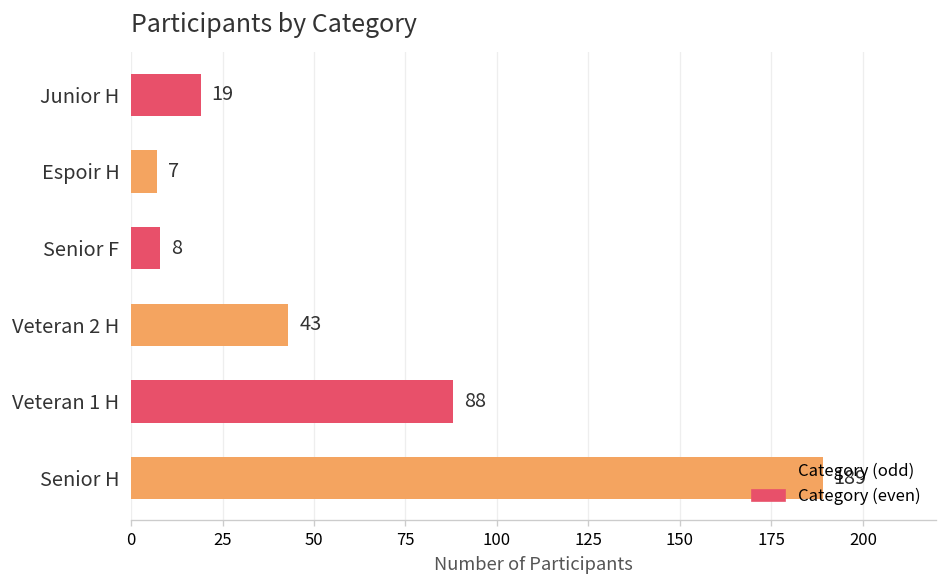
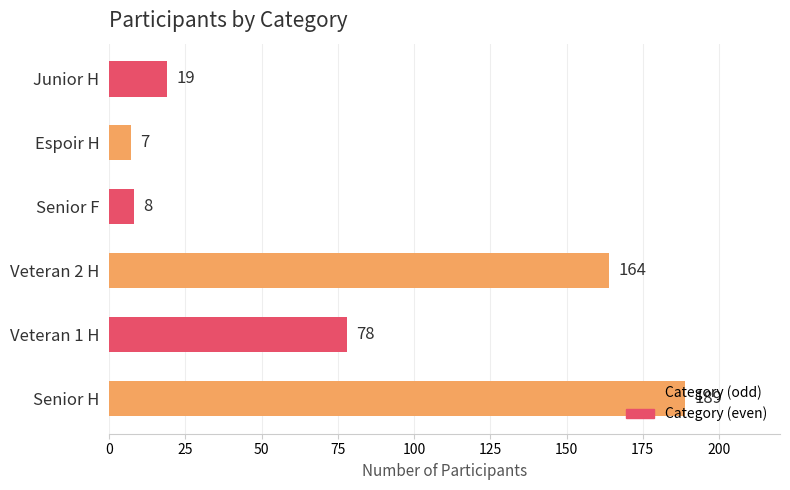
  {
    "Junior H": 19,
    "Espoir H": 7,
    "Senior F": 8,
-   "Veteran 2 H": 43,
-   "Veteran 1 H": 88,
+   "Veteran 2 H": 164,
+   "Veteran 1 H": 78,
    "Senior H": 189
  }
